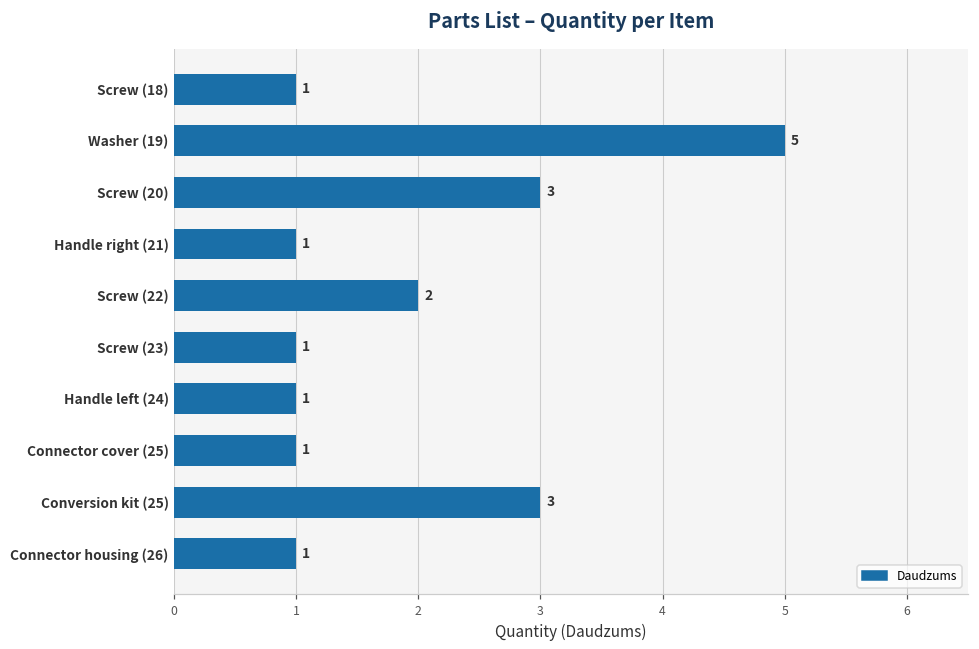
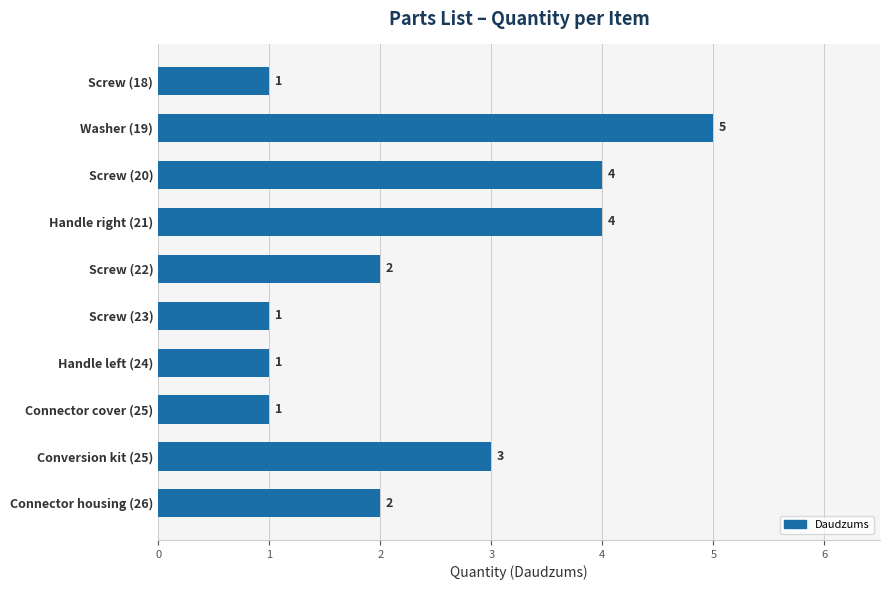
  {
    "Screw (18)": 1,
    "Washer (19)": 5,
-   "Screw (20)": 3,
-   "Handle right (21)": 1,
+   "Screw (20)": 4,
+   "Handle right (21)": 4,
    "Screw (22)": 2,
    "Screw (23)": 1,
    "Handle left (24)": 1,
    "Connector cover (25)": 1,
    "Conversion kit (25)": 3,
-   "Connector housing (26)": 1
+   "Connector housing (26)": 2
  }
